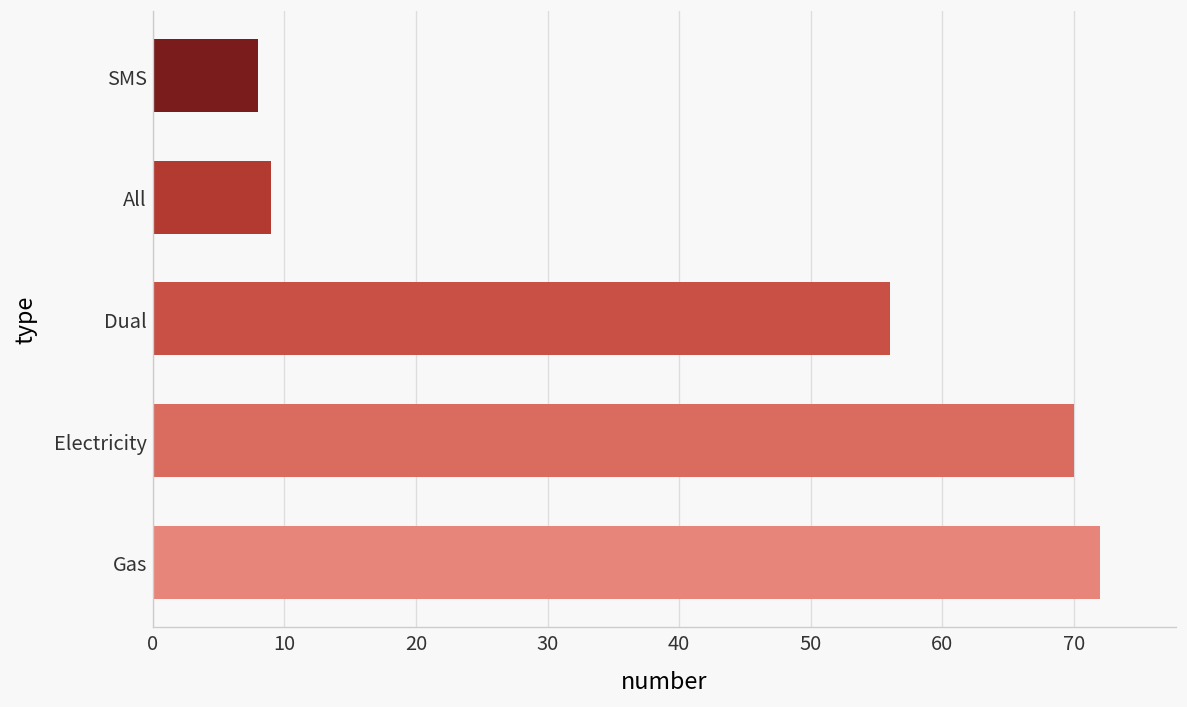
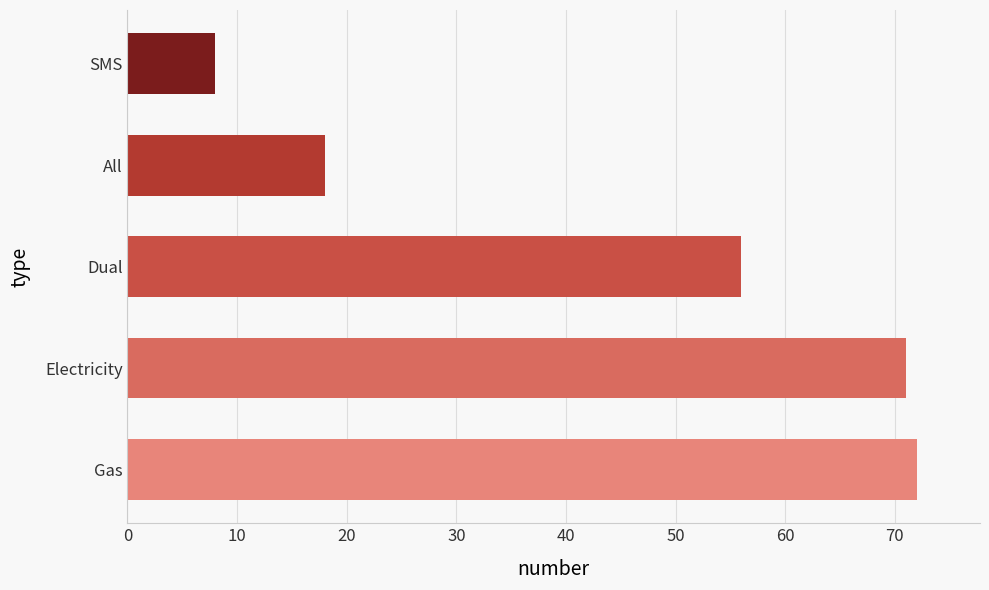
  {
    "SMS": 8,
-   "All": 9,
+   "All": 18,
    "Dual": 56,
-   "Electricity": 70,
+   "Electricity": 71,
    "Gas": 72
  }
